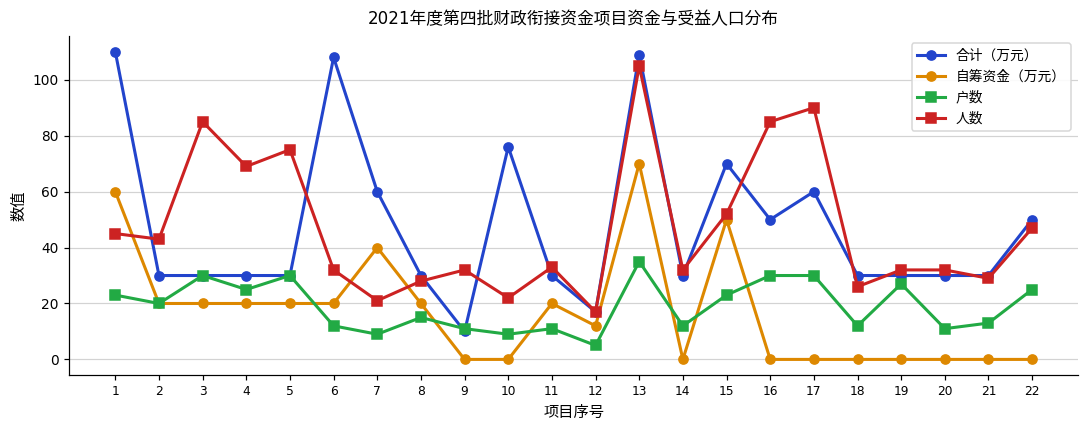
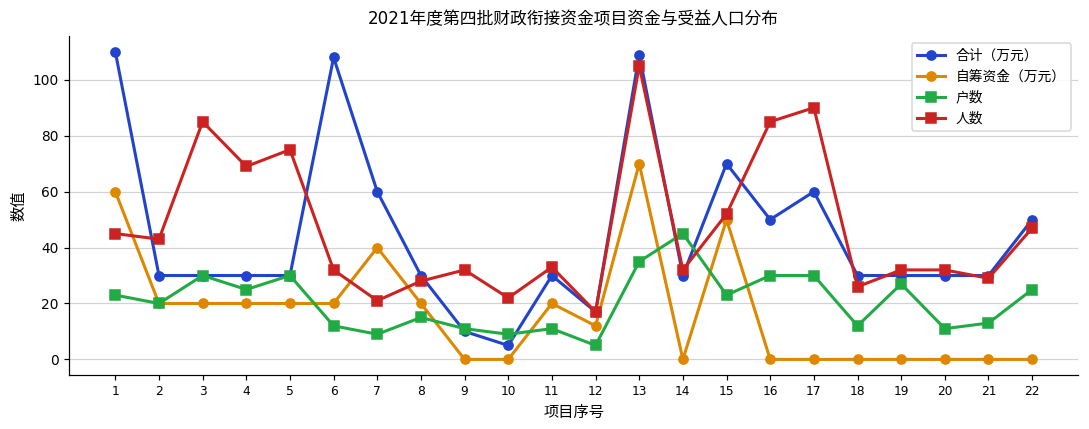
  {
    "合计（万元）": {
      "1": 110,
      "2": 30,
      "4": 30,
      "6": 108,
      "7": 60,
      "8": 30,
-     "10": 76,
+     "10": 5,
      "11": 30,
      "13": 109,
      "14": 30,
      "15": 70,
      "16": 50,
      "17": 60,
      "18": 30,
      "19": 30,
      "20": 30,
      "22": 50
    },
    "自筹资金（万元）": {
      "1": 60,
      "3": 20,
      "4": 20,
      "5": 20,
      "6": 20,
      "7": 40,
      "8": 20,
      "9": 0,
      "10": 0,
      "11": 20,
      "12": 12,
      "13": 70,
      "14": 0,
      "15": 50,
      "16": 0,
      "17": 0,
      "18": 0,
      "19": 0,
      "20": 0,
      "21": 0,
      "22": 0
    },
    "户数": {
      "1": 23,
      "4": 25,
      "6": 12,
      "7": 9,
      "8": 15,
      "10": 9,
      "11": 11,
      "12": 5,
      "13": 35,
-     "14": 12,
+     "14": 45,
      "15": 23,
      "16": 30,
      "17": 30,
      "18": 12,
      "19": 27,
      "20": 11,
      "21": 13,
      "22": 25
    },
    "人数": {
      "1": 45,
      "2": 43,
      "3": 85,
      "4": 69,
      "5": 75,
      "6": 32,
      "7": 21,
      "8": 28,
      "9": 32,
      "10": 22,
      "11": 33,
      "13": 105,
      "14": 32,
      "15": 52,
      "16": 85,
      "17": 90,
      "18": 26,
      "19": 32,
      "20": 32,
      "22": 47
    }
  }
